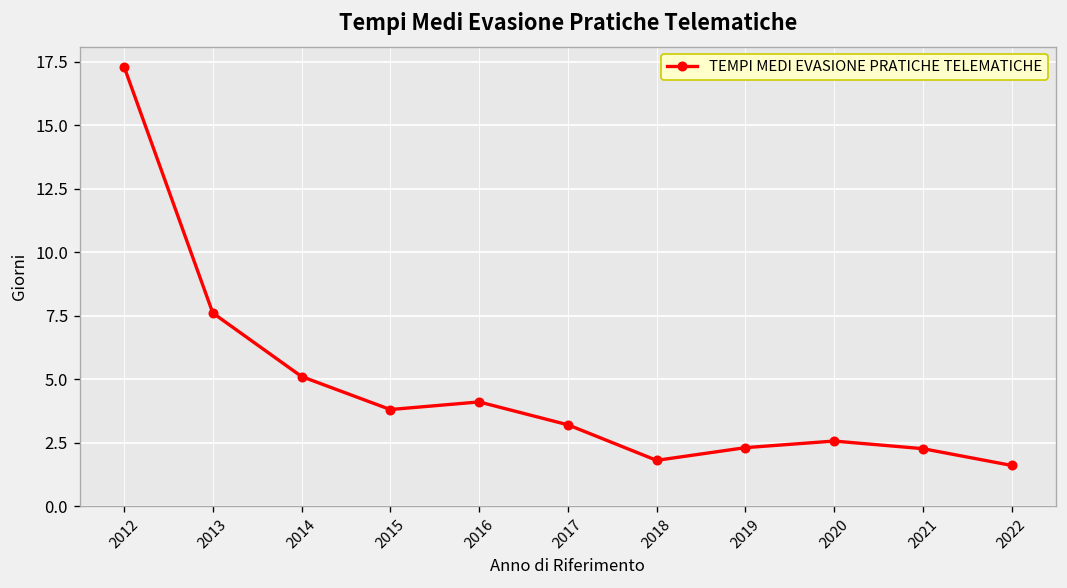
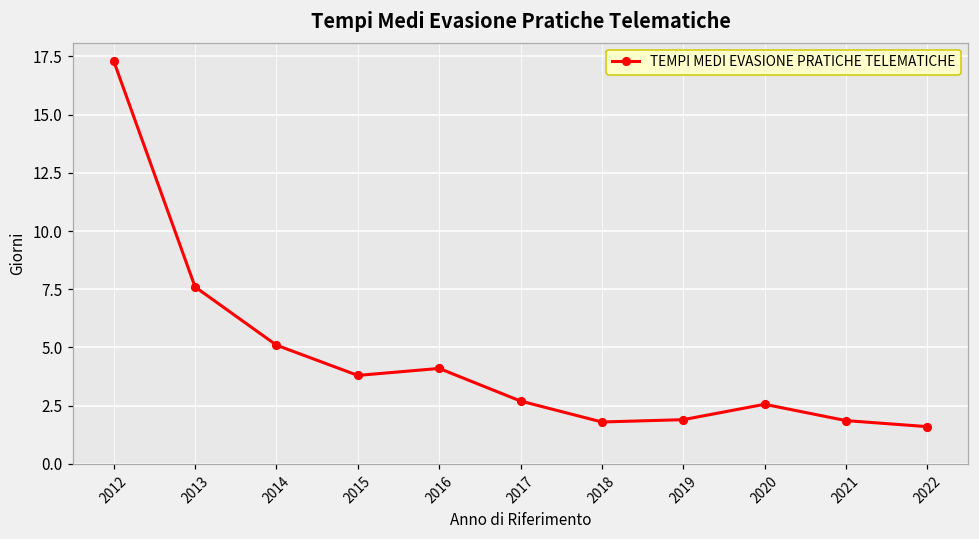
  {
    "2012": 17.3,
    "2013": 7.6,
    "2014": 5.1,
    "2015": 3.8,
    "2016": 4.1,
-   "2017": 3.2,
+   "2017": 2.7,
    "2018": 1.8,
-   "2019": 2.3,
+   "2019": 1.9,
    "2020": 2.6,
-   "2021": 2.3,
+   "2021": 1.9,
    "2022": 1.6
  }
